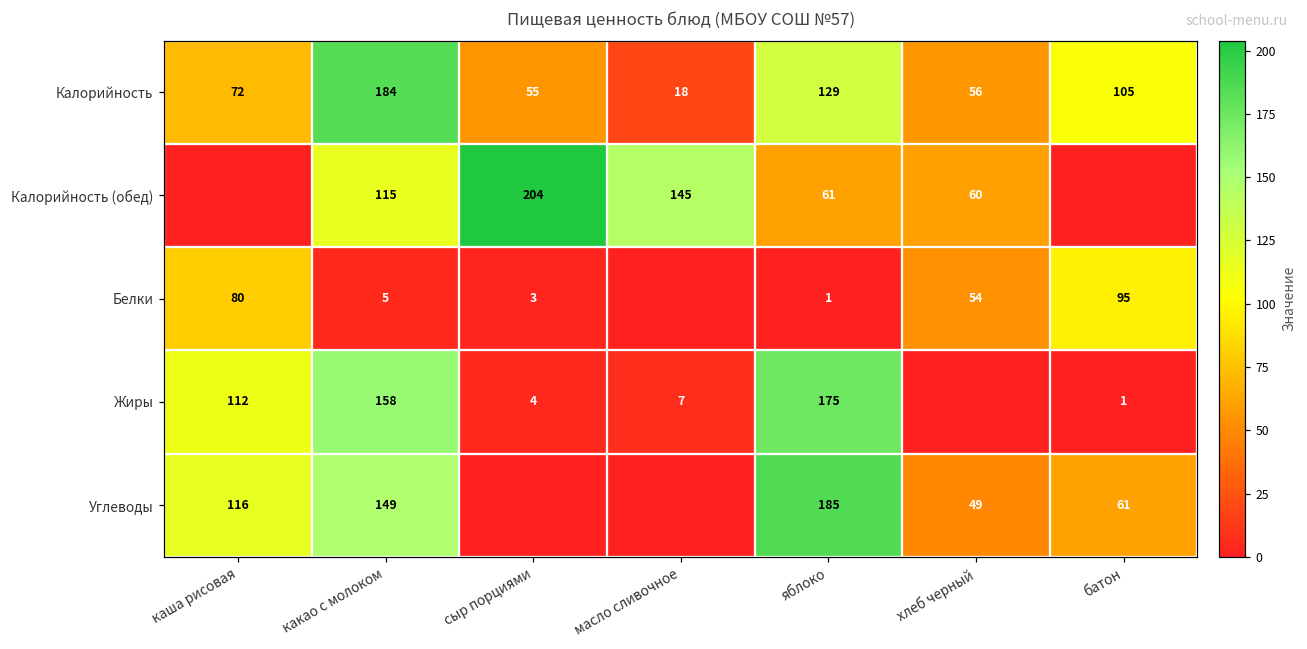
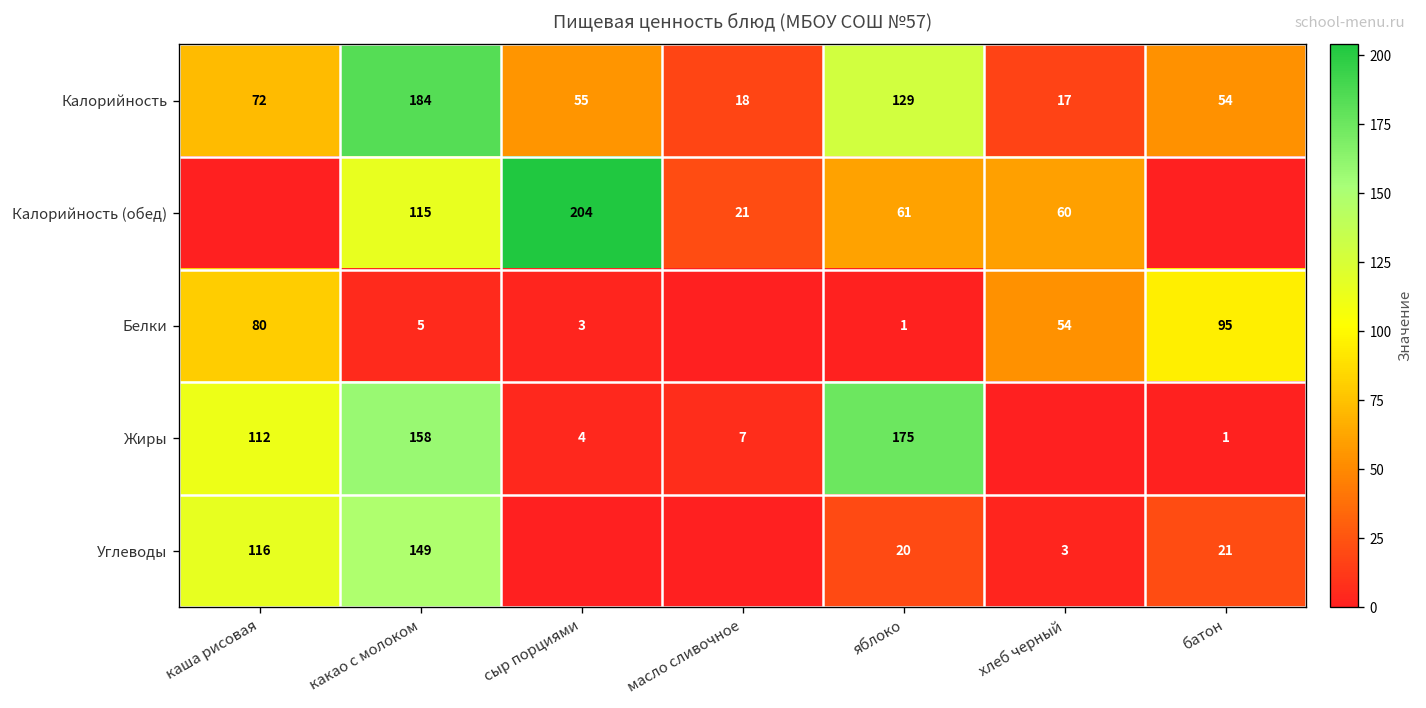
  {
    "Калорийность": {
      "каша рисовая": 72,
      "какао с молоком": 184,
      "сыр порциями": 55,
      "масло сливочное": 18,
      "яблоко": 129,
-     "хлеб черный": 56,
-     "батон": 105
+     "хлеб черный": 17,
+     "батон": 54
    },
    "Калорийность (обед)": {
      "какао с молоком": 115,
      "сыр порциями": 204,
-     "масло сливочное": 145,
+     "масло сливочное": 21,
      "яблоко": 61,
      "хлеб черный": 60
    },
    "Белки": {
      "каша рисовая": 80,
      "какао с молоком": 5,
      "сыр порциями": 3,
      "яблоко": 1,
      "хлеб черный": 54,
      "батон": 95
    },
    "Жиры": {
      "каша рисовая": 112,
      "какао с молоком": 158,
      "сыр порциями": 4,
      "масло сливочное": 7,
      "яблоко": 175,
      "батон": 1
    },
    "Углеводы": {
      "каша рисовая": 116,
      "какао с молоком": 149,
-     "яблоко": 185,
-     "хлеб черный": 49,
-     "батон": 61
+     "яблоко": 20,
+     "хлеб черный": 3,
+     "батон": 21
    }
  }
